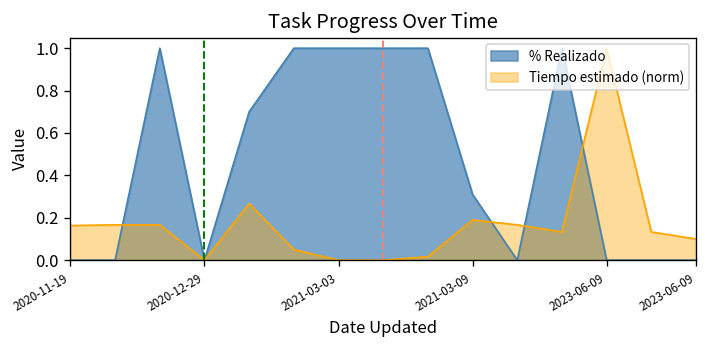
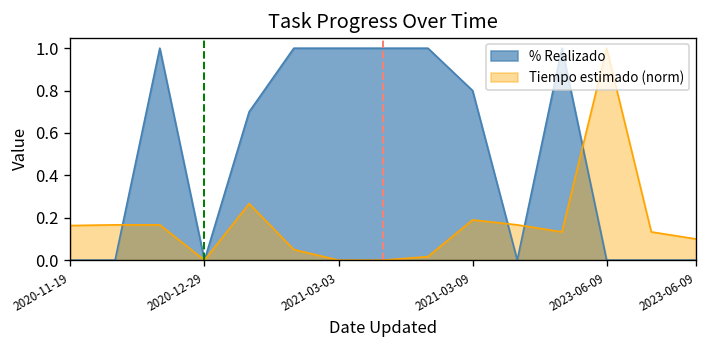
  {
    "% Realizado": {
      "2020-11-19": 0.00,
      "2021-03-03": 1.00,
-     "2021-03-09": 0.31
+     "2021-03-09": 0.80
    },
    "Tiempo estimado (norm)": {
      "2020-11-19": 0.16,
      "2021-03-03": 0.00,
      "2021-03-09": 0.19
    }
  }
